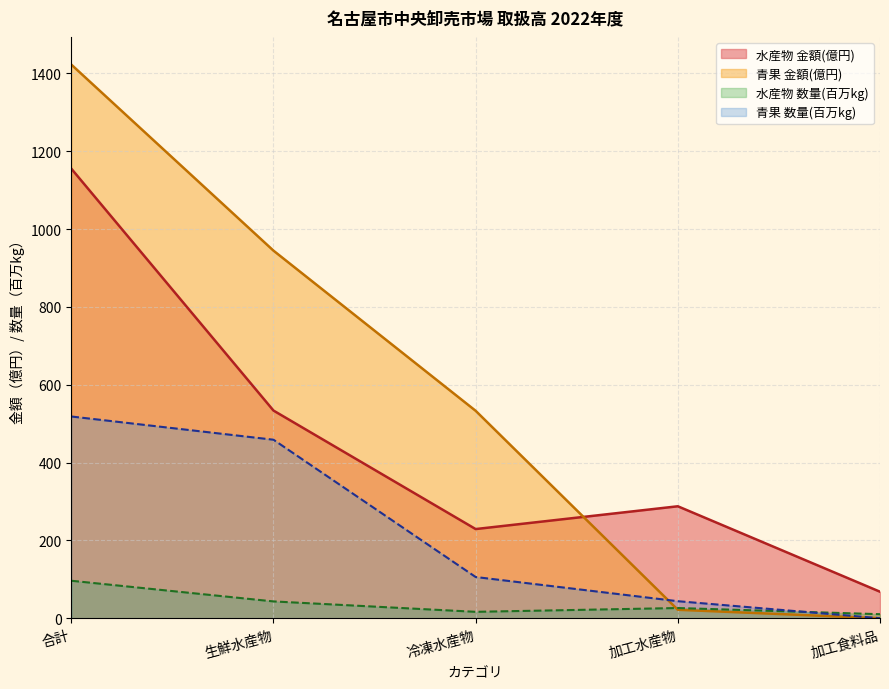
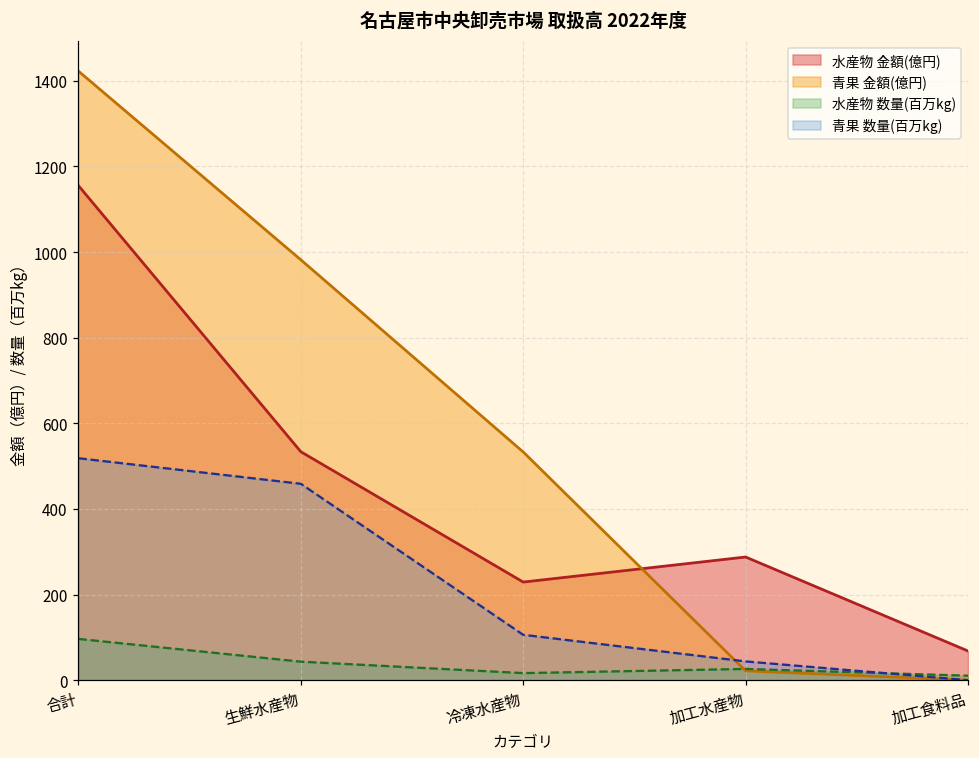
  {
    "水産物 金額(億円)": {
      "合計": 1160,
      "生鮮水産物": 530,
      "冷凍水産物": 230,
      "加工水産物": 290,
      "加工食料品": 70
    },
    "青果 金額(億円)": {
      "合計": 1420,
-     "生鮮水産物": 940,
+     "生鮮水産物": 980,
      "冷凍水産物": 530
    },
    "水産物 数量(百万kg)": {
      "合計": 100,
      "生鮮水産物": 40,
      "冷凍水産物": 20,
      "加工食料品": 10
    },
    "青果 数量(百万kg)": {
      "合計": 520,
      "生鮮水産物": 460,
      "冷凍水産物": 110,
      "加工水産物": 40
    }
  }
